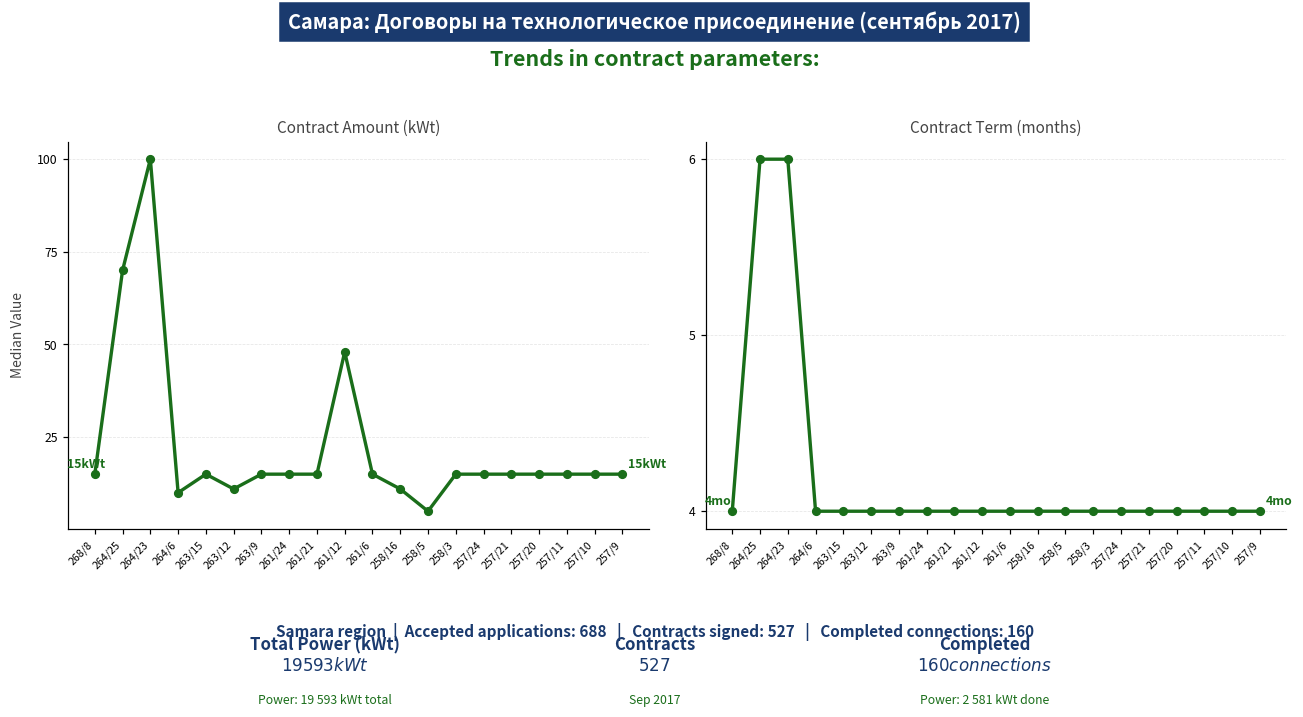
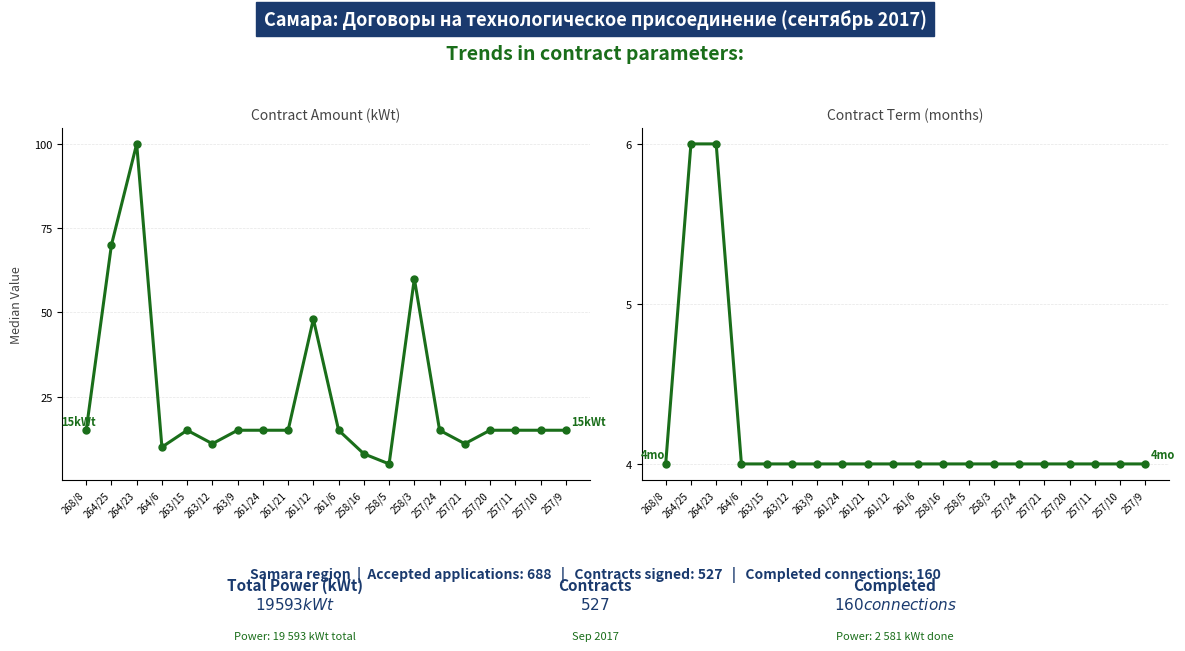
  {
    "Contract Amount (kWt)": {
      "264/25": 70,
      "264/23": 100,
      "264/6": 10,
      "263/15": 15,
      "263/12": 11,
      "263/9": 15,
      "261/24": 15,
      "261/21": 15,
      "261/12": 48,
      "261/6": 15,
-     "258/16": 11,
+     "258/16": 8,
      "258/5": 5,
-     "258/3": 15,
+     "258/3": 60,
      "257/24": 15,
-     "257/21": 15,
+     "257/21": 11,
      "257/20": 15,
      "257/11": 15,
      "257/10": 15
    },
    "Contract Term (months)": {
      "268/8": 4,
      "257/9": 4
    }
  }
